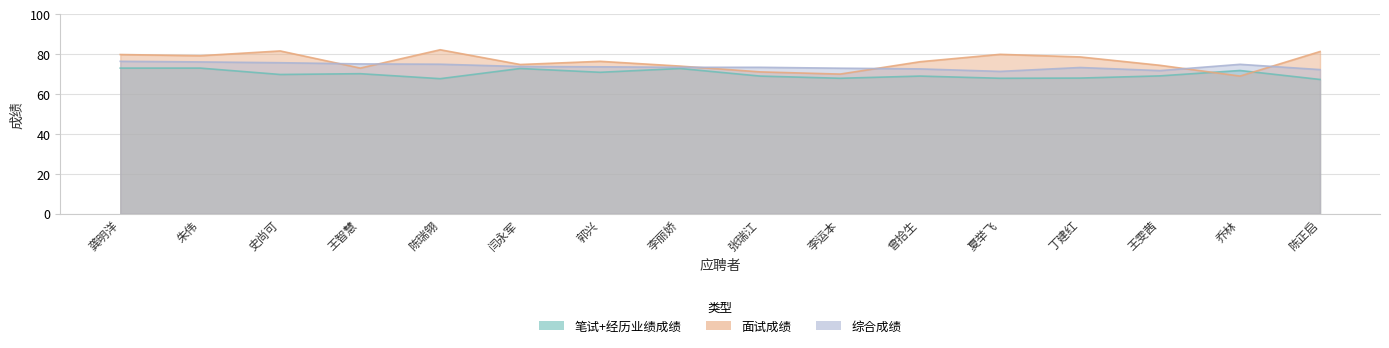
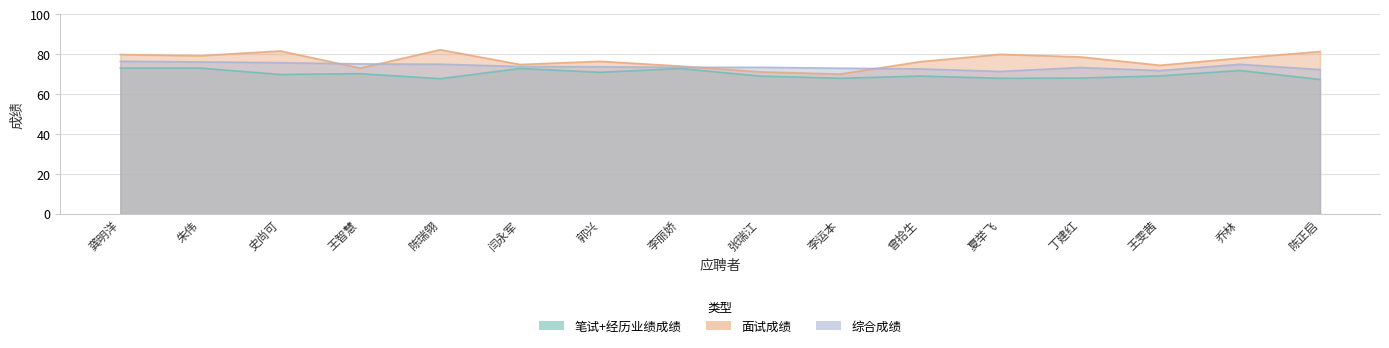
  {
    "面试成绩": {
      "龚明洋": 80,
      "朱伟": 79,
      "史尚可": 82,
      "王智慧": 73,
      "陈瑞翎": 82,
      "郭兴": 76,
      "张瑞江": 71,
      "李运本": 70,
      "曾拾生": 76,
      "夏举飞": 80,
      "丁建红": 79,
      "王雯茜": 74,
-     "乔林": 69,
+     "乔林": 78,
      "陈正启": 81
    }
  }
